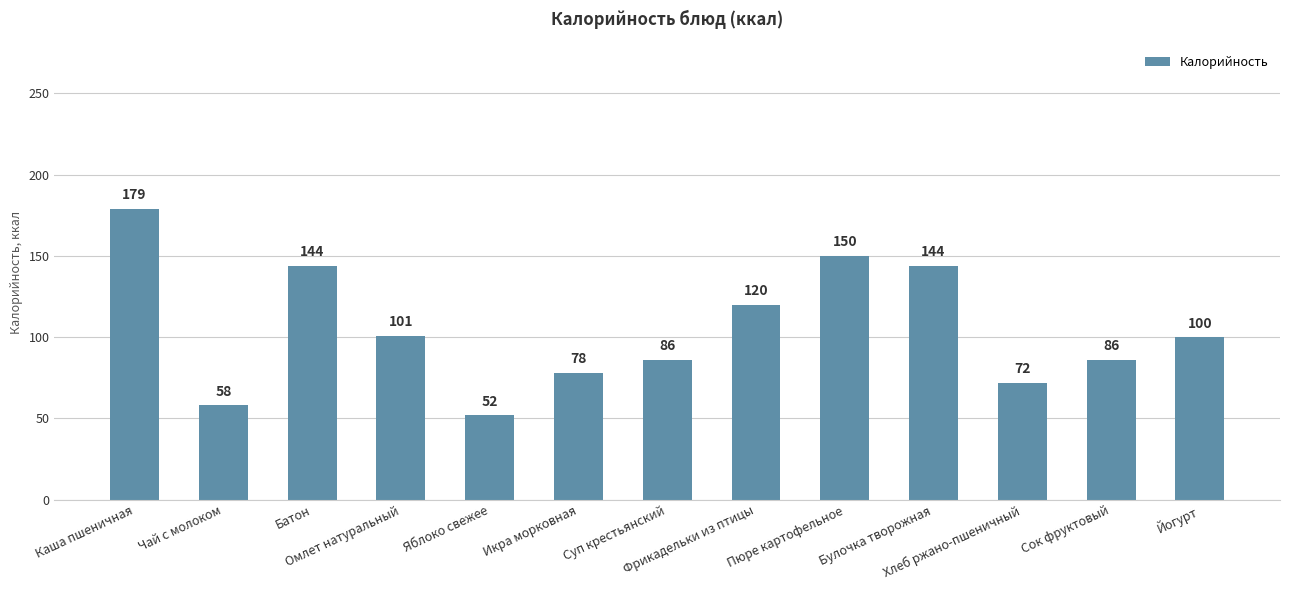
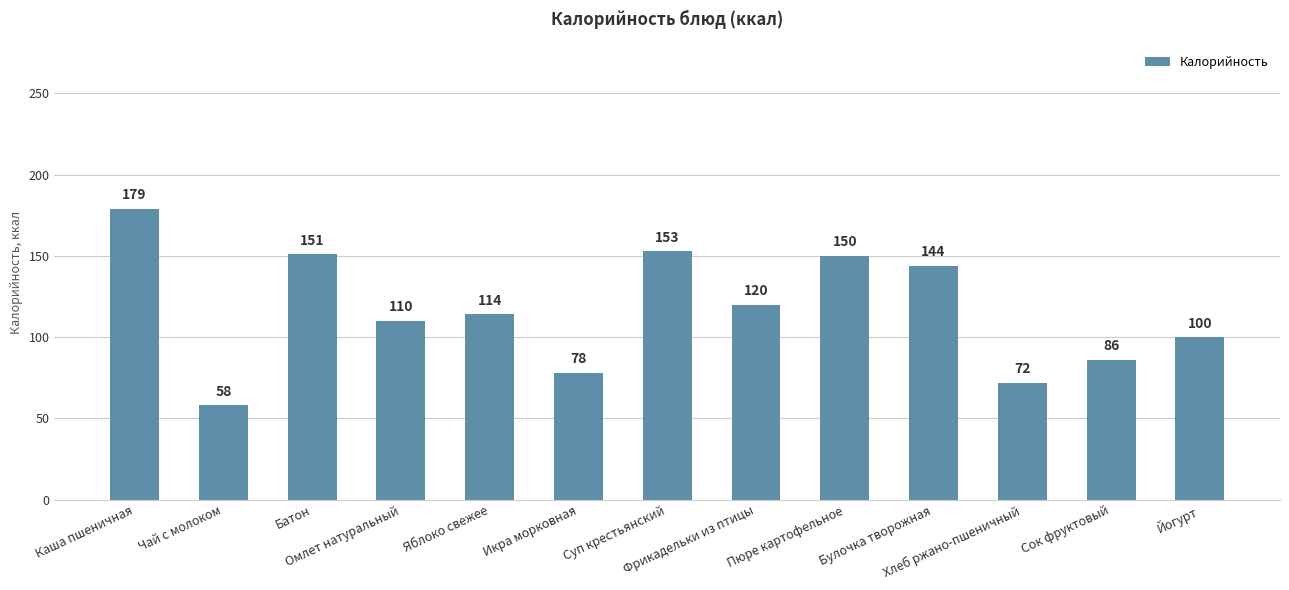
  {
    "Каша пшеничная": 179,
    "Чай с молоком": 58,
-   "Батон": 144,
-   "Омлет натуральный": 101,
-   "Яблоко свежее": 52,
+   "Батон": 151,
+   "Омлет натуральный": 110,
+   "Яблоко свежее": 114,
    "Икра морковная": 78,
-   "Суп крестьянский": 86,
+   "Суп крестьянский": 153,
    "Фрикадельки из птицы": 120,
    "Пюре картофельное": 150,
    "Булочка творожная": 144,
    "Хлеб ржано-пшеничный": 72,
    "Сок фруктовый": 86,
    "Йогурт": 100
  }
